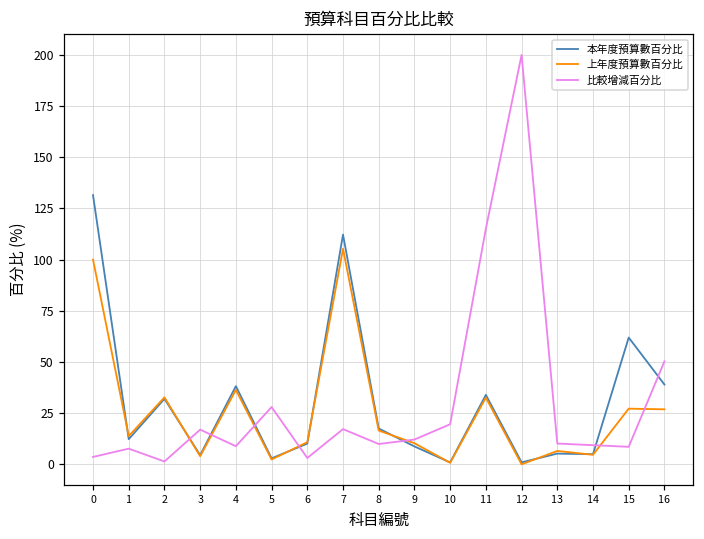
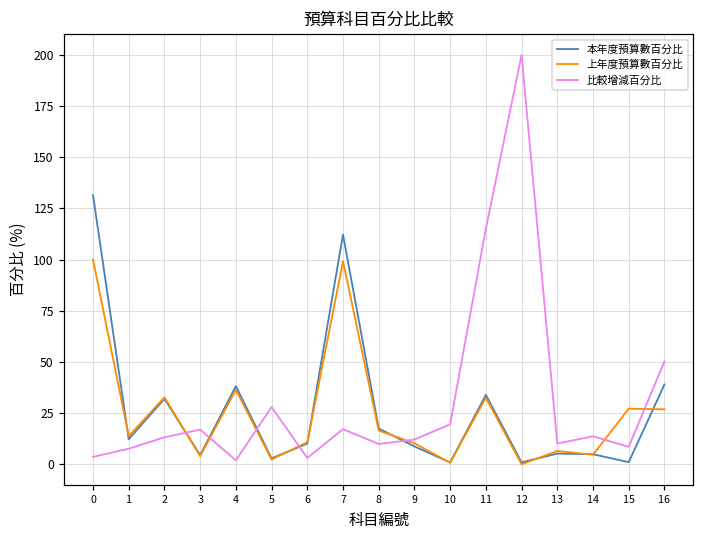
  {
    "本年度預算數百分比": {
      "0": 132,
      "1": 12,
      "4": 38,
      "7": 112,
      "9": 9,
-     "15": 62,
+     "15": 1,
      "16": 39
    },
    "上年度預算數百分比": {
      "0": 100,
      "1": 14,
      "4": 36,
-     "7": 105,
+     "7": 99,
      "9": 10,
      "15": 27,
      "16": 27
    },
    "比較增減百分比": {
      "0": 4,
      "1": 8,
-     "2": 1,
+     "2": 13,
      "3": 17,
-     "4": 9,
+     "4": 2,
      "5": 28,
      "6": 3,
      "7": 17,
      "8": 10,
      "9": 12,
      "10": 20,
      "11": 115,
      "12": 200,
      "13": 10,
-     "14": 9,
+     "14": 14,
      "15": 9,
      "16": 50
    }
  }
